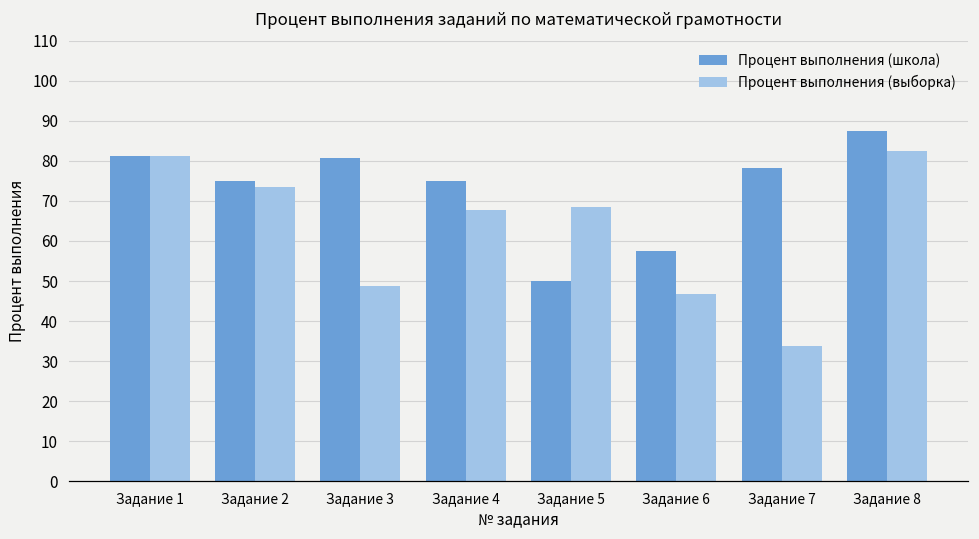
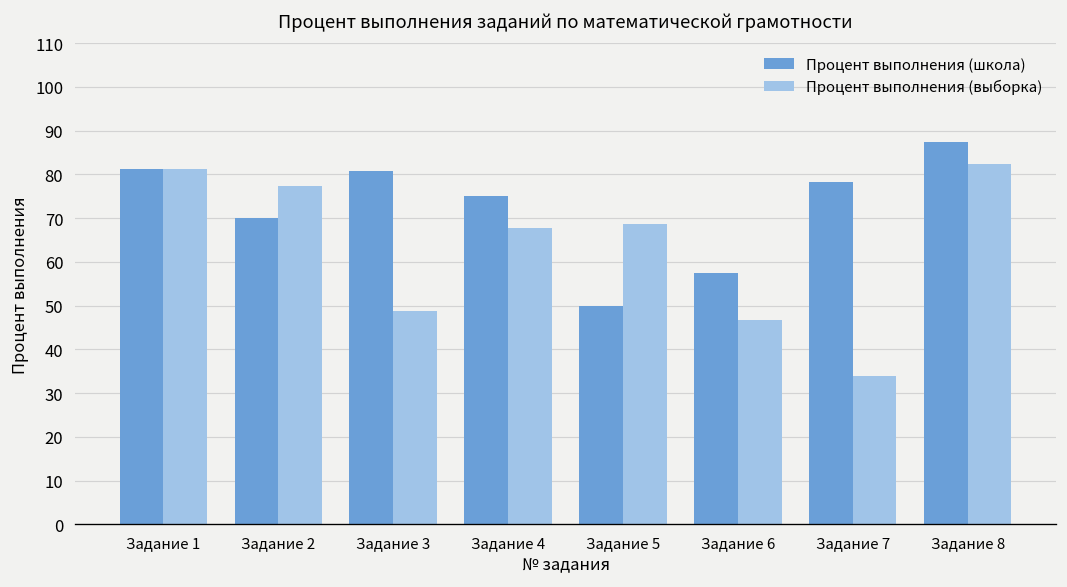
  {
    "Процент выполнения (школа)": {
      "Задание 1": 81,
-     "Задание 2": 75,
+     "Задание 2": 70,
      "Задание 3": 81,
      "Задание 4": 75,
      "Задание 5": 50,
      "Задание 6": 57,
      "Задание 7": 78,
      "Задание 8": 88
    },
    "Процент выполнения (выборка)": {
      "Задание 1": 81,
-     "Задание 2": 74,
+     "Задание 2": 77,
      "Задание 3": 49,
      "Задание 4": 68,
      "Задание 5": 69,
      "Задание 6": 47,
      "Задание 7": 34,
      "Задание 8": 82
    }
  }
